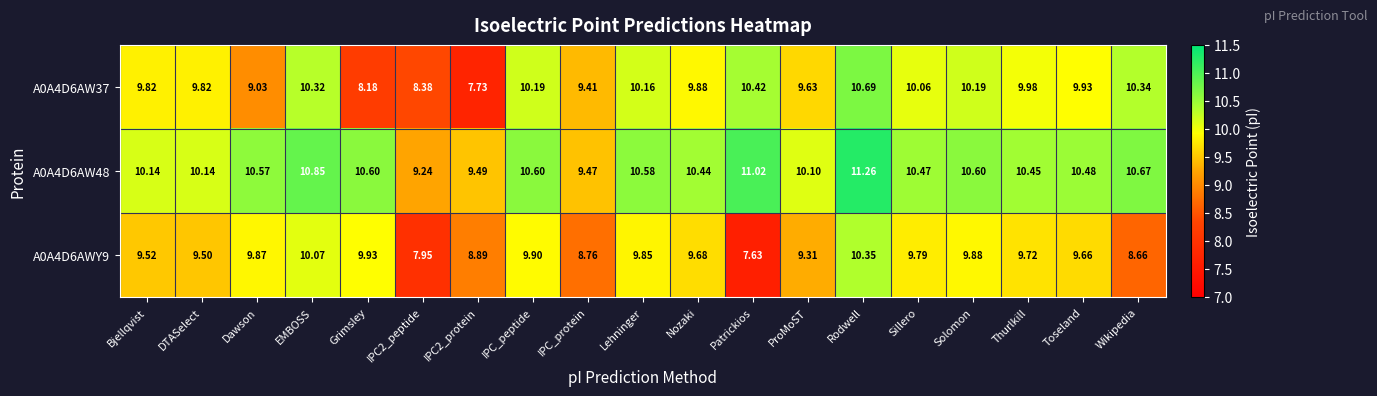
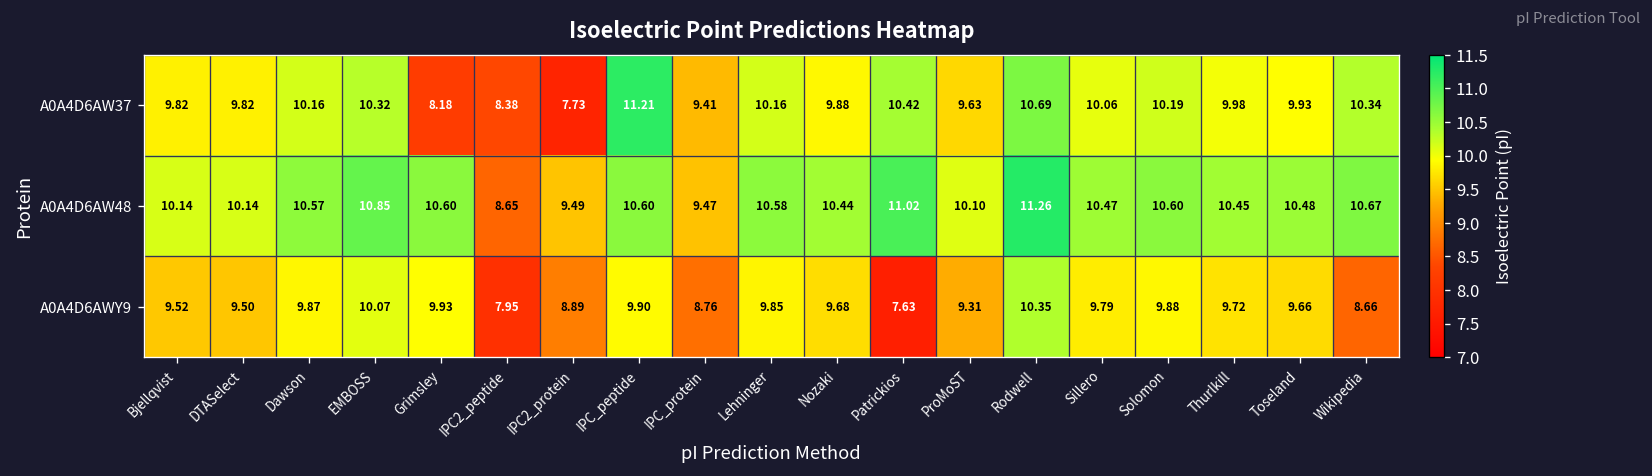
  {
    "A0A4D6AW37": {
      "Bjellqvist": 9.82,
      "DTASelect": 9.82,
-     "Dawson": 9.03,
+     "Dawson": 10.16,
      "EMBOSS": 10.32,
      "Grimsley": 8.18,
      "IPC2_peptide": 8.38,
      "IPC2_protein": 7.73,
-     "IPC_peptide": 10.19,
+     "IPC_peptide": 11.21,
      "IPC_protein": 9.41,
      "Lehninger": 10.16,
      "Nozaki": 9.88,
      "Patrickios": 10.42,
      "ProMoST": 9.63,
      "Rodwell": 10.69,
      "Sillero": 10.06,
      "Solomon": 10.19,
      "Thurlkill": 9.98,
      "Toseland": 9.93,
      "Wikipedia": 10.34
    },
    "A0A4D6AW48": {
      "Bjellqvist": 10.14,
      "DTASelect": 10.14,
      "Dawson": 10.57,
      "EMBOSS": 10.85,
      "Grimsley": 10.60,
-     "IPC2_peptide": 9.24,
+     "IPC2_peptide": 8.65,
      "IPC2_protein": 9.49,
      "IPC_peptide": 10.60,
      "IPC_protein": 9.47,
      "Lehninger": 10.58,
      "Nozaki": 10.44,
      "Patrickios": 11.02,
      "ProMoST": 10.10,
      "Rodwell": 11.26,
      "Sillero": 10.47,
      "Solomon": 10.60,
      "Thurlkill": 10.45,
      "Toseland": 10.48,
      "Wikipedia": 10.67
    },
    "A0A4D6AWY9": {
      "Bjellqvist": 9.52,
      "DTASelect": 9.50,
      "Dawson": 9.87,
      "EMBOSS": 10.07,
      "Grimsley": 9.93,
      "IPC2_peptide": 7.95,
      "IPC2_protein": 8.89,
      "IPC_peptide": 9.90,
      "IPC_protein": 8.76,
      "Lehninger": 9.85,
      "Nozaki": 9.68,
      "Patrickios": 7.63,
      "ProMoST": 9.31,
      "Rodwell": 10.35,
      "Sillero": 9.79,
      "Solomon": 9.88,
      "Thurlkill": 9.72,
      "Toseland": 9.66,
      "Wikipedia": 8.66
    }
  }
